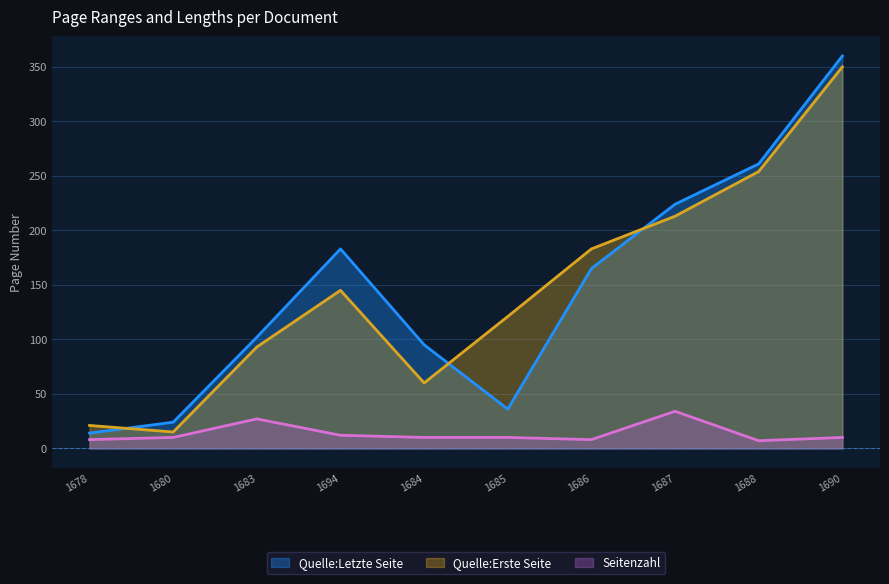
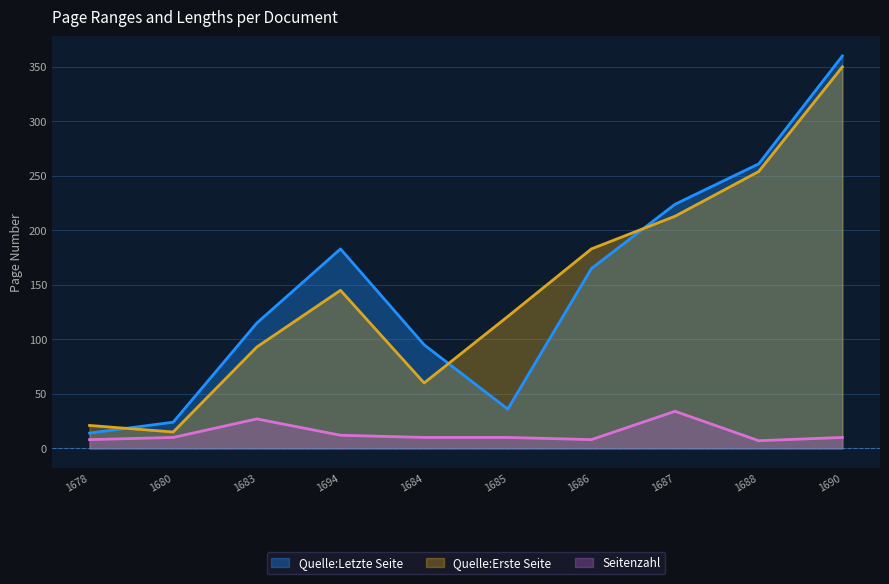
  {
    "Quelle:Letzte Seite": {
      "1678": 14,
      "1680": 24,
-     "1683": 102,
+     "1683": 115,
      "1694": 183,
      "1684": 95,
      "1685": 36,
      "1686": 165,
      "1687": 224,
      "1688": 261,
      "1690": 360
    },
    "Quelle:Erste Seite": {
      "1678": 21,
      "1680": 15,
      "1683": 93,
      "1694": 145,
      "1684": 60,
      "1685": 121,
      "1686": 183,
      "1687": 213,
      "1688": 254,
      "1690": 350
    },
    "Seitenzahl": {
      "1678": 8,
      "1680": 10,
      "1683": 27,
      "1694": 12,
      "1684": 10,
      "1685": 10,
      "1686": 8,
      "1687": 34,
      "1688": 7,
      "1690": 10
    }
  }
